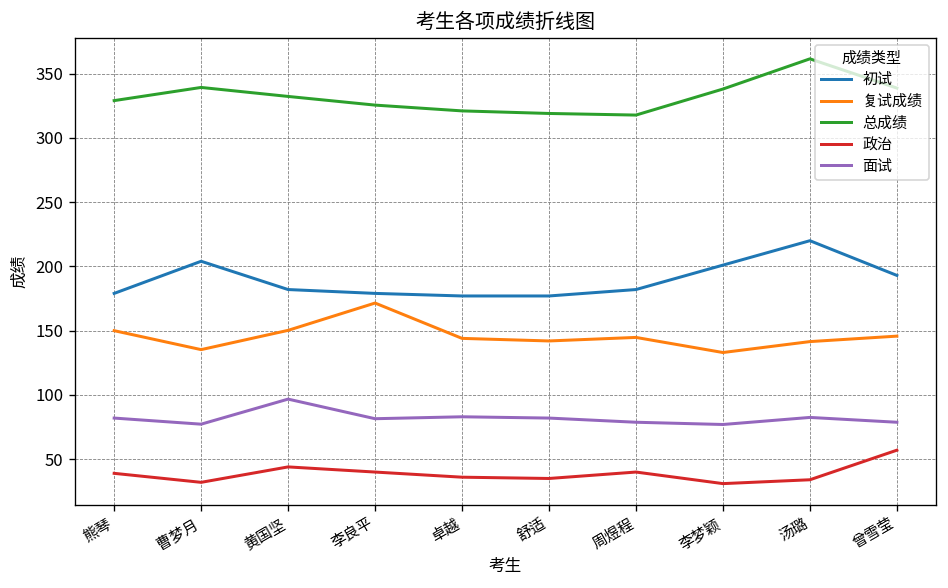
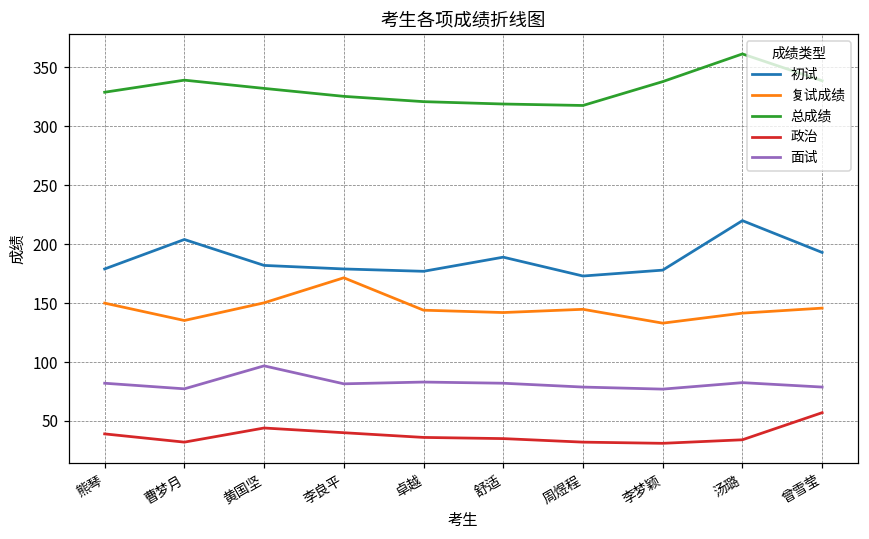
  {
    "初试": {
      "熊琴": 179,
      "曹梦月": 204,
      "黄国坚": 182,
      "李良平": 179,
      "卓越": 177,
-     "舒适": 177,
-     "周煜程": 182,
-     "李梦颖": 201,
+     "舒适": 189,
+     "周煜程": 173,
+     "李梦颖": 178,
      "汤璐": 220,
      "曾雪莹": 193
    },
    "复试成绩": {
      "熊琴": 150,
      "曹梦月": 135,
      "黄国坚": 150,
      "李良平": 172,
      "卓越": 144,
      "舒适": 142,
      "周煜程": 145,
      "李梦颖": 133,
      "汤璐": 142,
      "曾雪莹": 146
    },
    "总成绩": {
      "熊琴": 329,
      "曹梦月": 339,
      "黄国坚": 332,
      "李良平": 326,
      "卓越": 321,
      "舒适": 319,
      "周煜程": 318,
      "李梦颖": 338,
      "汤璐": 362
    },
    "政治": {
      "熊琴": 39,
      "曹梦月": 32,
      "黄国坚": 44,
      "李良平": 40,
      "卓越": 36,
      "舒适": 35,
-     "周煜程": 40,
+     "周煜程": 32,
      "李梦颖": 31,
      "汤璐": 34,
      "曾雪莹": 57
    },
    "面试": {
      "熊琴": 82,
      "曹梦月": 77,
      "黄国坚": 97,
      "李良平": 82,
      "卓越": 83,
      "舒适": 82,
      "周煜程": 79,
      "李梦颖": 77,
      "汤璐": 83,
      "曾雪莹": 79
    }
  }
